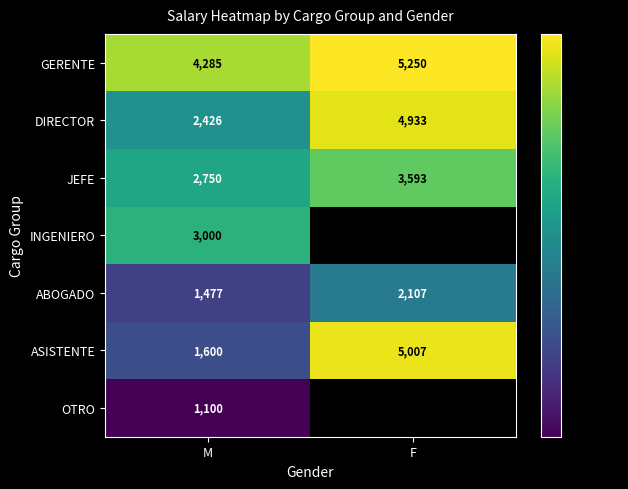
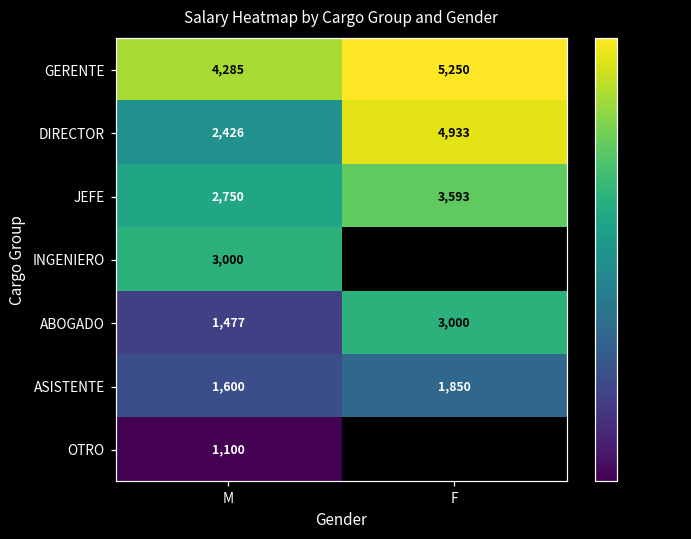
  {
    "GERENTE": {
      "M": "4,285",
      "F": "5,250"
    },
    "DIRECTOR": {
      "M": "2,426",
      "F": "4,933"
    },
    "JEFE": {
      "M": "2,750",
      "F": "3,593"
    },
    "INGENIERO": {
      "M": "3,000"
    },
    "ABOGADO": {
      "M": "1,477",
-     "F": "2,107"
+     "F": "3,000"
    },
    "ASISTENTE": {
      "M": "1,600",
-     "F": "5,007"
+     "F": "1,850"
    },
    "OTRO": {
      "M": "1,100"
    }
  }
